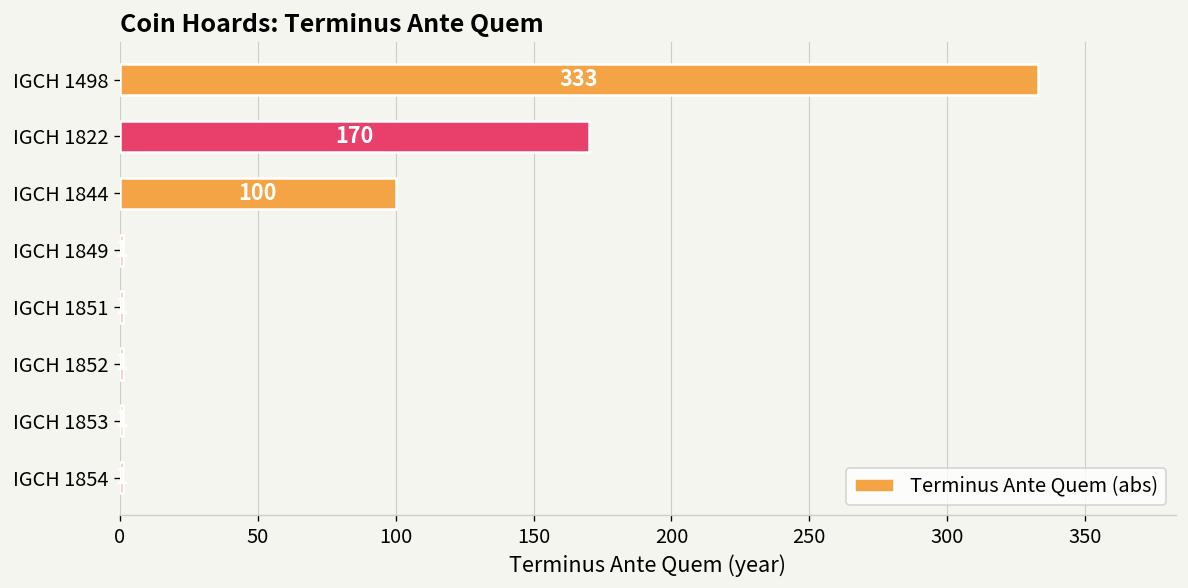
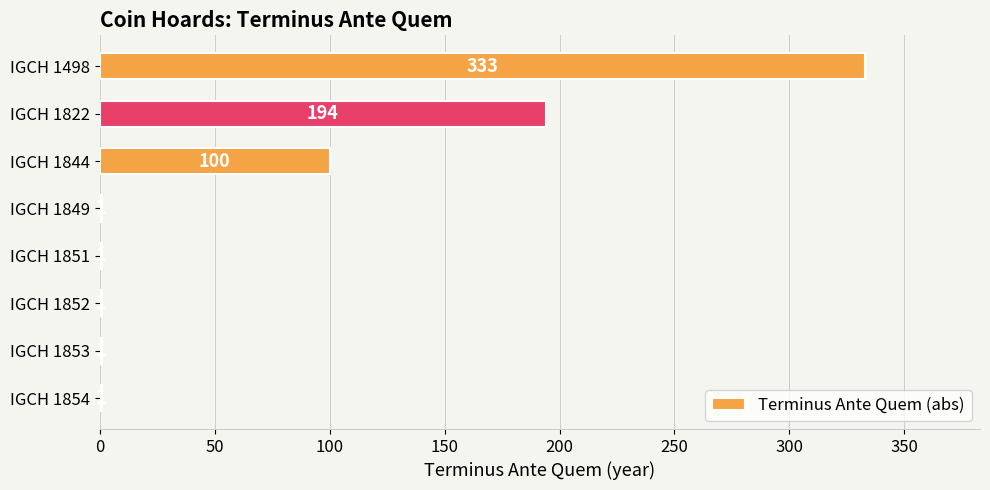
  {
    "IGCH 1498": 333,
-   "IGCH 1822": 170,
+   "IGCH 1822": 194,
    "IGCH 1844": 100
  }
